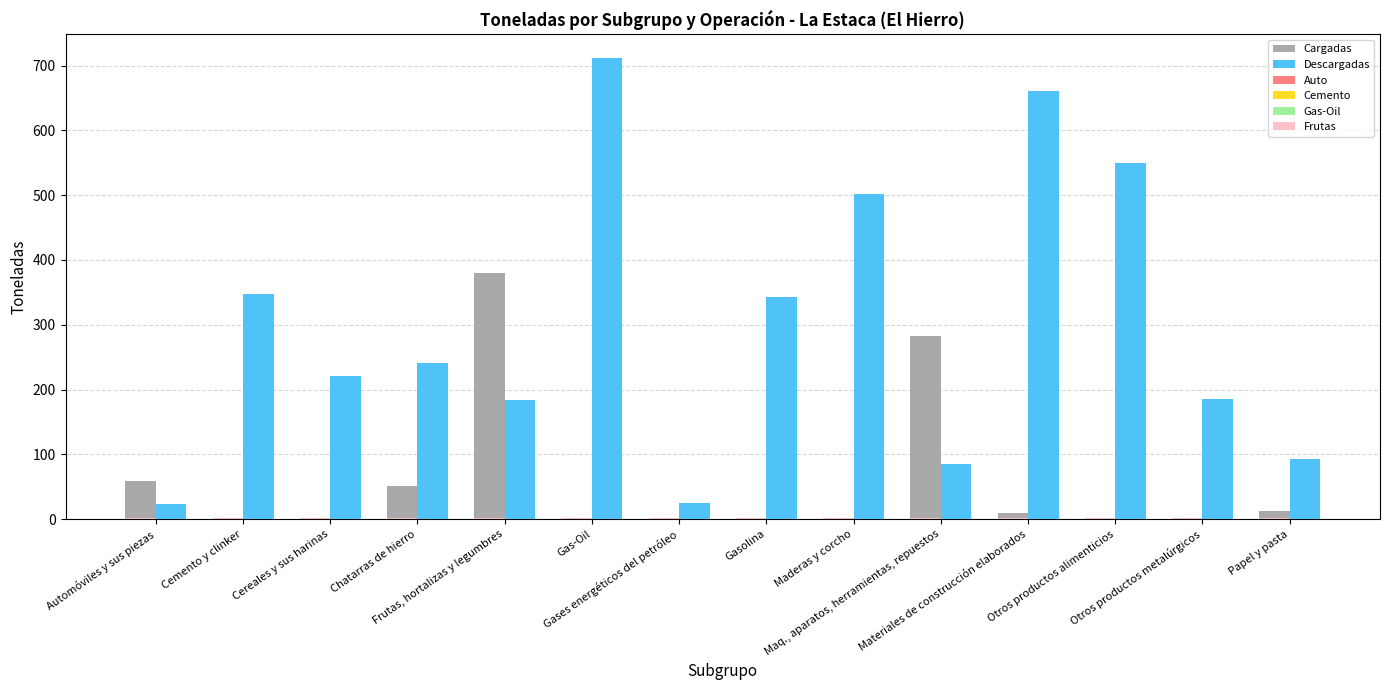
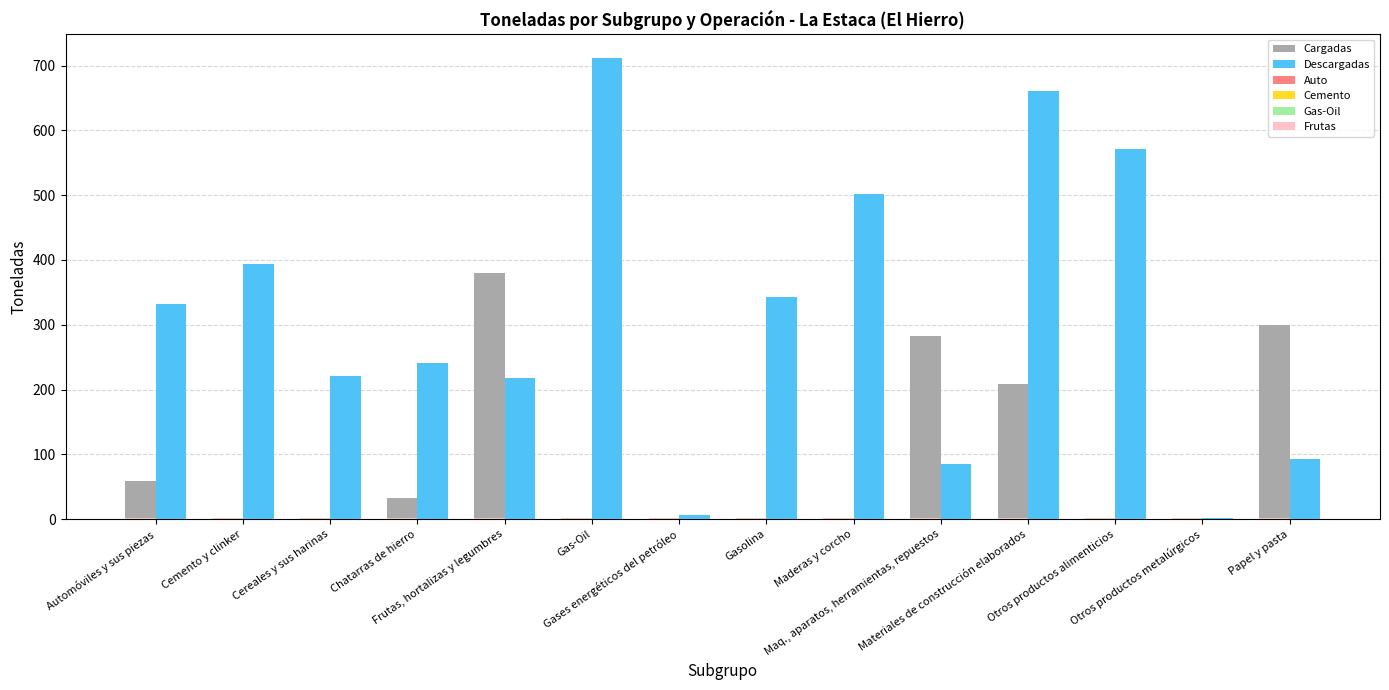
  {
    "Cargadas": {
      "Automóviles y sus piezas": 60,
      "Cemento y clinker": 0,
      "Cereales y sus harinas": 0,
-     "Chatarras de hierro": 50,
+     "Chatarras de hierro": 30,
      "Frutas, hortalizas y legumbres": 380,
      "Gas-Oil": 0,
      "Gases energéticos del petróleo": 0,
      "Gasolina": 0,
      "Maderas y corcho": 0,
      "Maq., aparatos, herramientas, repuestos": 280,
-     "Materiales de construcción elaborados": 10,
+     "Materiales de construcción elaborados": 210,
      "Otros productos alimenticios": 0,
      "Otros productos metalúrgicos": 0,
-     "Papel y pasta": 10
+     "Papel y pasta": 300
    },
    "Descargadas": {
-     "Automóviles y sus piezas": 20,
-     "Cemento y clinker": 350,
+     "Automóviles y sus piezas": 330,
+     "Cemento y clinker": 390,
      "Cereales y sus harinas": 220,
      "Chatarras de hierro": 240,
-     "Frutas, hortalizas y legumbres": 180,
+     "Frutas, hortalizas y legumbres": 220,
      "Gas-Oil": 710,
-     "Gases energéticos del petróleo": 30,
+     "Gases energéticos del petróleo": 10,
      "Gasolina": 340,
      "Maderas y corcho": 500,
      "Maq., aparatos, herramientas, repuestos": 90,
      "Materiales de construcción elaborados": 660,
-     "Otros productos alimenticios": 550,
-     "Otros productos metalúrgicos": 190,
+     "Otros productos alimenticios": 570,
+     "Otros productos metalúrgicos": 0,
      "Papel y pasta": 90
    }
  }
